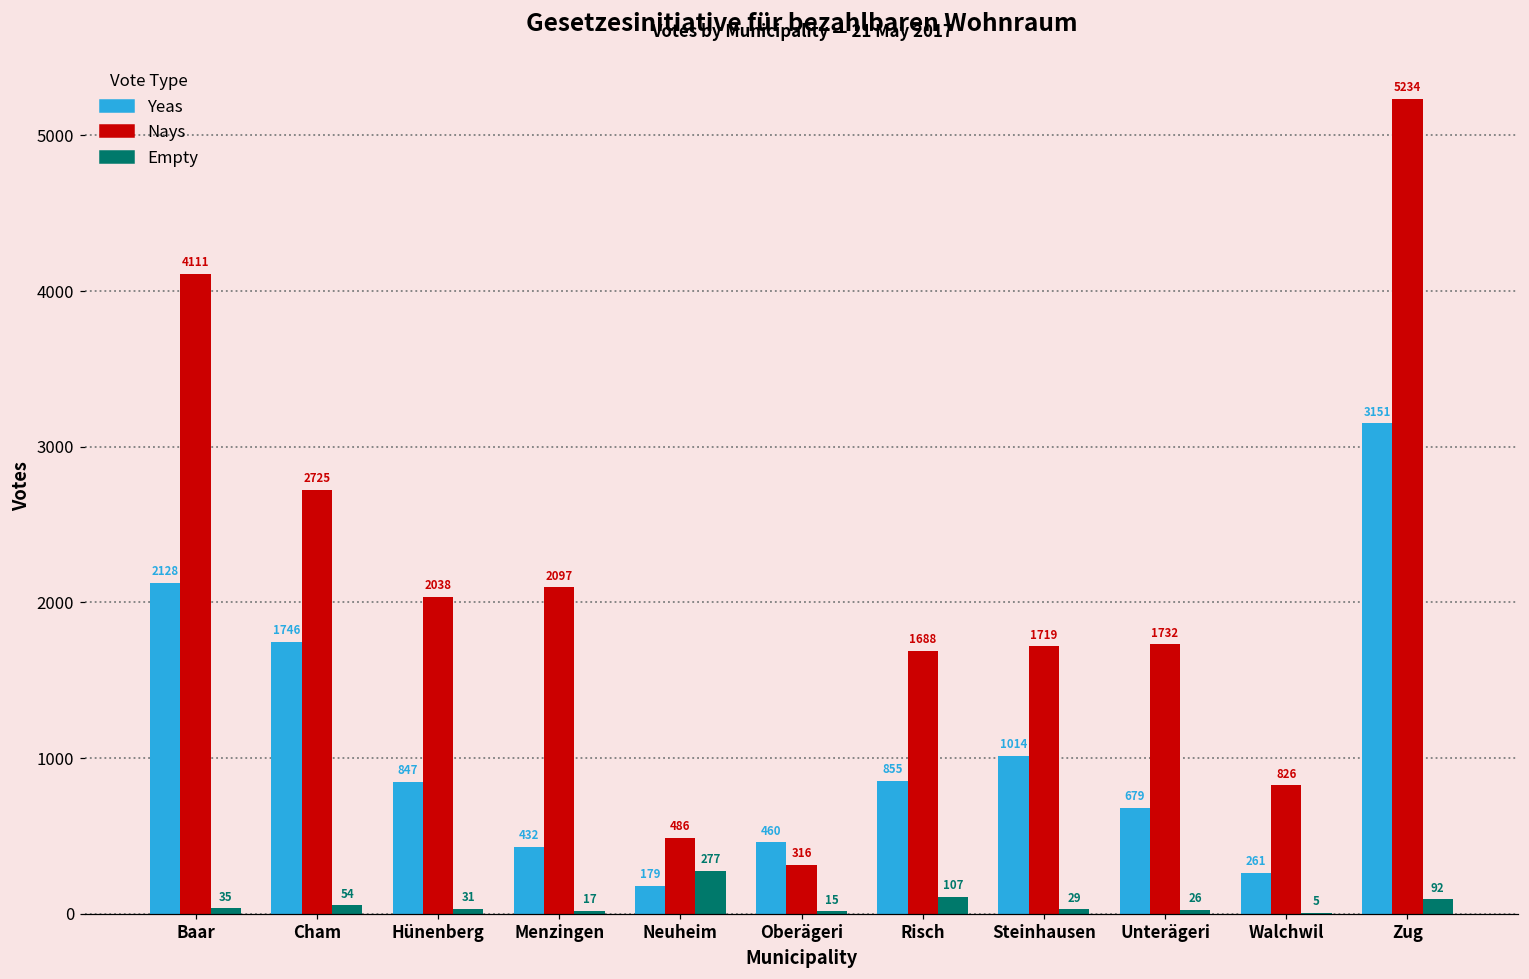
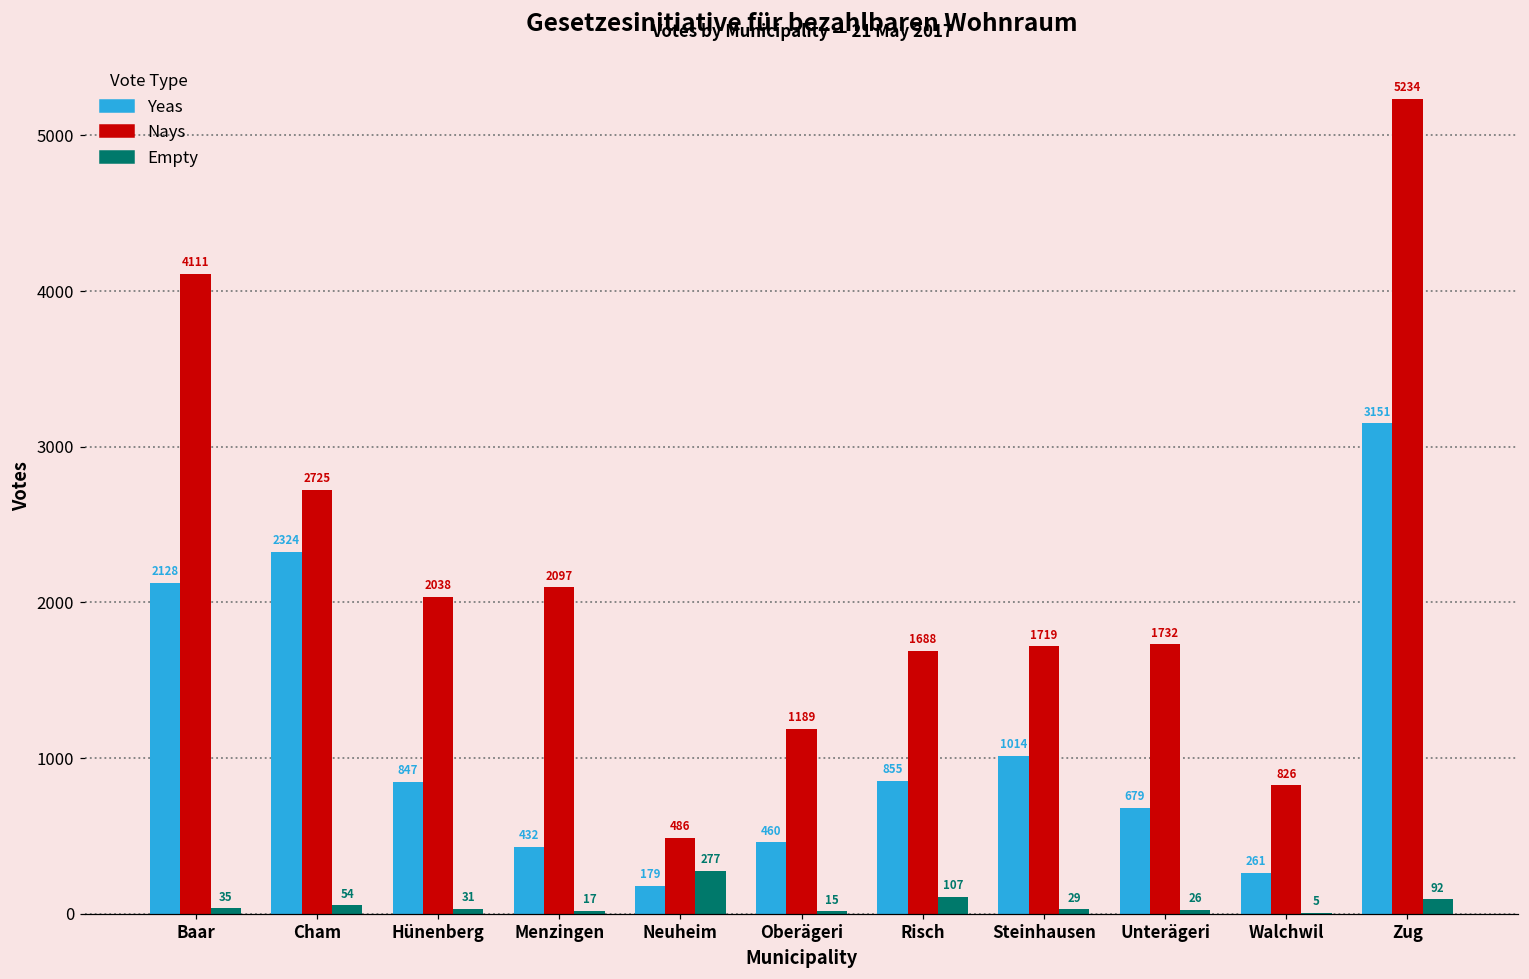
  {
    "Yeas": {
      "Baar": 2128,
-     "Cham": 1746,
+     "Cham": 2324,
      "Hünenberg": 847,
      "Menzingen": 432,
      "Neuheim": 179,
      "Oberägeri": 460,
      "Risch": 855,
      "Steinhausen": 1014,
      "Unterägeri": 679,
      "Walchwil": 261,
      "Zug": 3151
    },
    "Nays": {
      "Baar": 4111,
      "Cham": 2725,
      "Hünenberg": 2038,
      "Menzingen": 2097,
      "Neuheim": 486,
-     "Oberägeri": 316,
+     "Oberägeri": 1189,
      "Risch": 1688,
      "Steinhausen": 1719,
      "Unterägeri": 1732,
      "Walchwil": 826,
      "Zug": 5234
    },
    "Empty": {
      "Baar": 35,
      "Cham": 54,
      "Hünenberg": 31,
      "Menzingen": 17,
      "Neuheim": 277,
      "Oberägeri": 15,
      "Risch": 107,
      "Steinhausen": 29,
      "Unterägeri": 26,
      "Walchwil": 5,
      "Zug": 92
    }
  }
